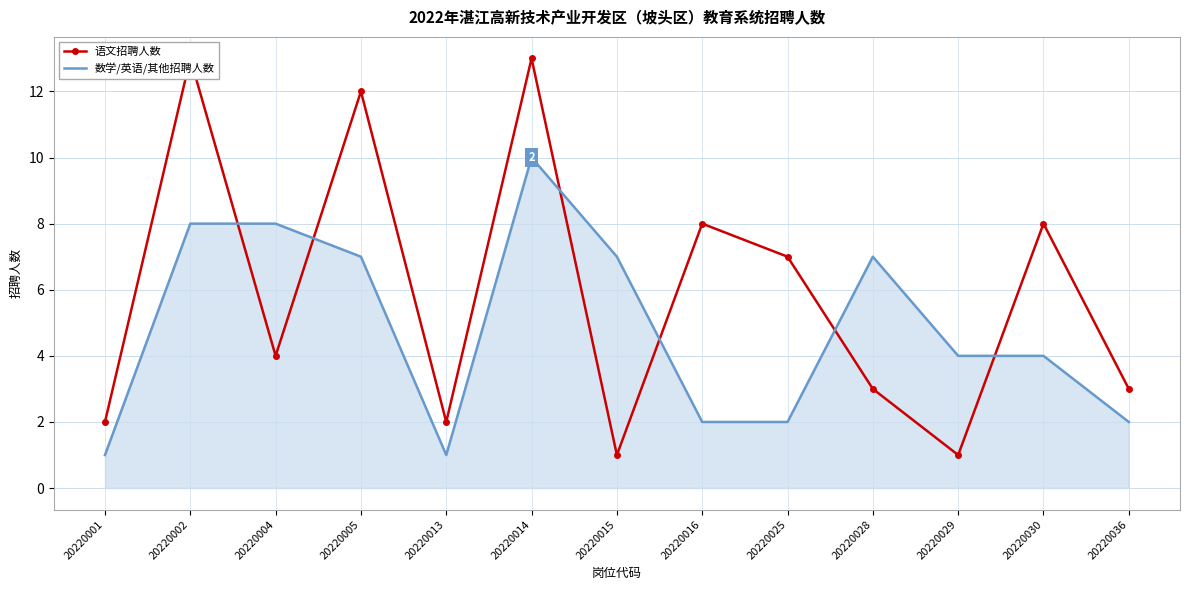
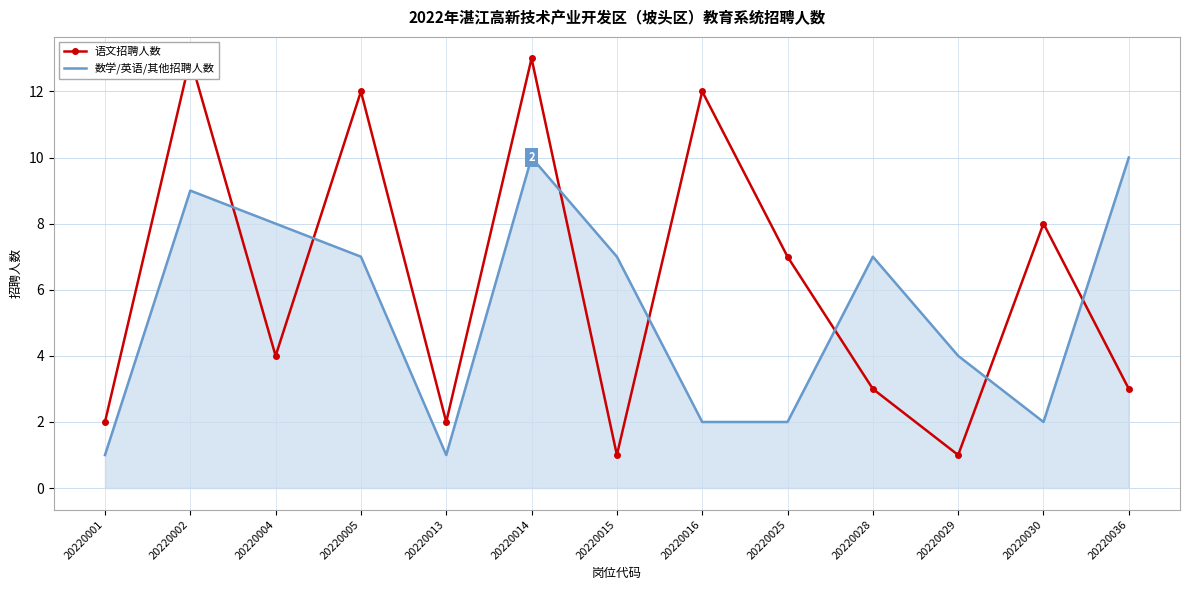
  {
    "语文招聘人数": {
      "20220001": 2,
      "20220004": 4,
      "20220005": 12,
      "20220013": 2,
      "20220014": 13,
      "20220015": 1,
-     "20220016": 8,
+     "20220016": 12,
      "20220025": 7,
      "20220028": 3,
      "20220029": 1,
      "20220030": 8,
      "20220036": 3
    },
    "数学/英语/其他招聘人数": {
      "20220001": 1,
-     "20220002": 8,
+     "20220002": 9,
      "20220004": 8,
      "20220005": 7,
      "20220013": 1,
      "20220015": 7,
      "20220016": 2,
      "20220025": 2,
      "20220028": 7,
      "20220029": 4,
-     "20220030": 4,
-     "20220036": 2
+     "20220030": 2,
+     "20220036": 10
    }
  }
